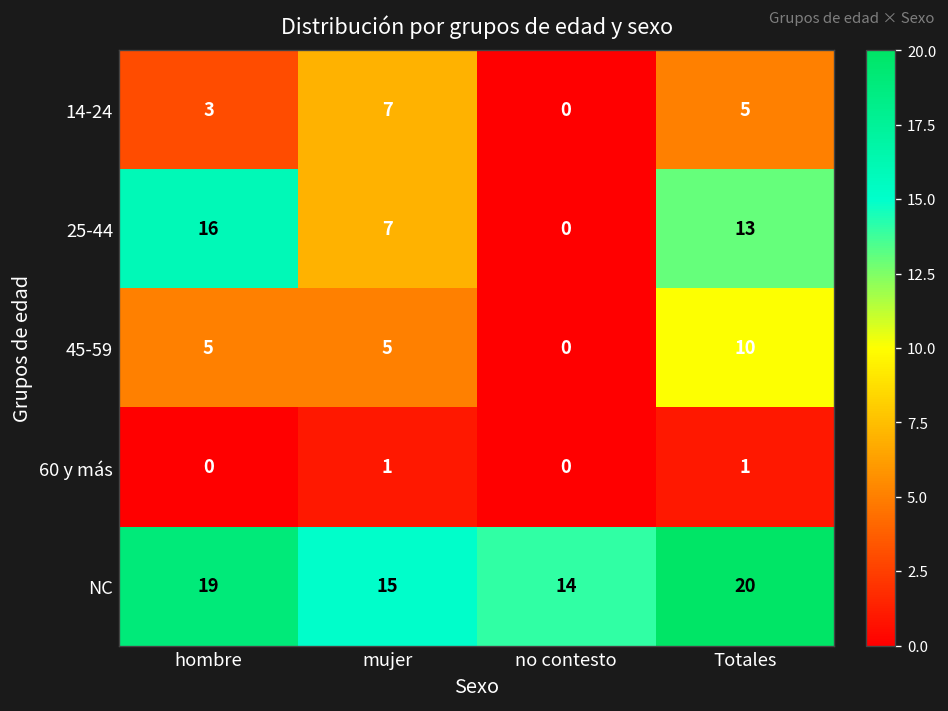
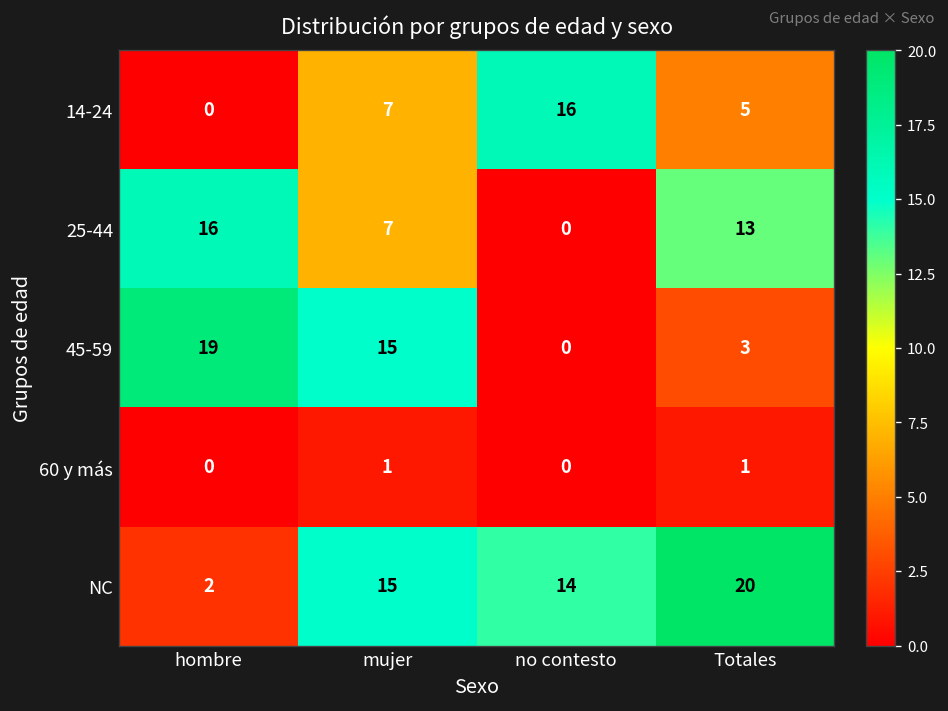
  {
    "14-24": {
-     "hombre": 3,
+     "hombre": 0,
      "mujer": 7,
-     "no contesto": 0,
+     "no contesto": 16,
      "Totales": 5
    },
    "25-44": {
      "hombre": 16,
      "mujer": 7,
      "no contesto": 0,
      "Totales": 13
    },
    "45-59": {
-     "hombre": 5,
-     "mujer": 5,
+     "hombre": 19,
+     "mujer": 15,
      "no contesto": 0,
-     "Totales": 10
+     "Totales": 3
    },
    "60 y más": {
      "hombre": 0,
      "mujer": 1,
      "no contesto": 0,
      "Totales": 1
    },
    "NC": {
-     "hombre": 19,
+     "hombre": 2,
      "mujer": 15,
      "no contesto": 14,
      "Totales": 20
    }
  }
